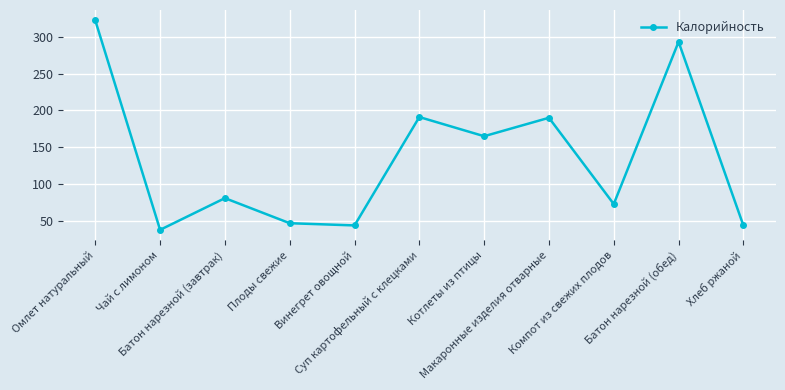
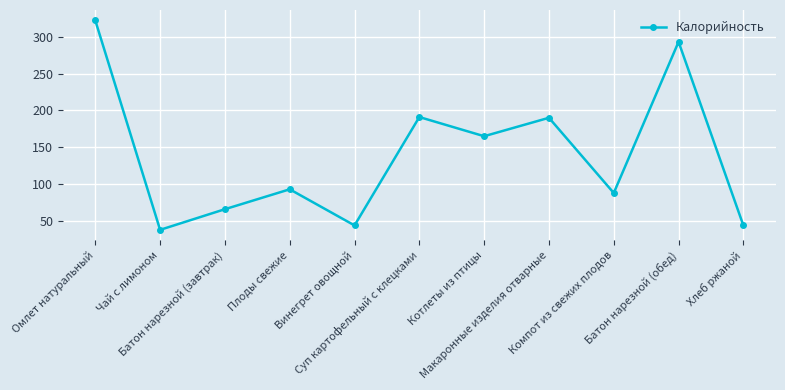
  {
    "Омлет натуральный": 320,
    "Чай с лимоном": 40,
-   "Батон нарезной (завтрак)": 80,
-   "Плоды свежие": 50,
+   "Батон нарезной (завтрак)": 70,
+   "Плоды свежие": 90,
    "Винегрет овощной": 40,
    "Суп картофельный с клецками": 190,
    "Котлеты из птицы": 170,
    "Макаронные изделия отварные": 190,
-   "Компот из свежих плодов": 70,
+   "Компот из свежих плодов": 90,
    "Батон нарезной (обед)": 290,
    "Хлеб ржаной": 40
  }
